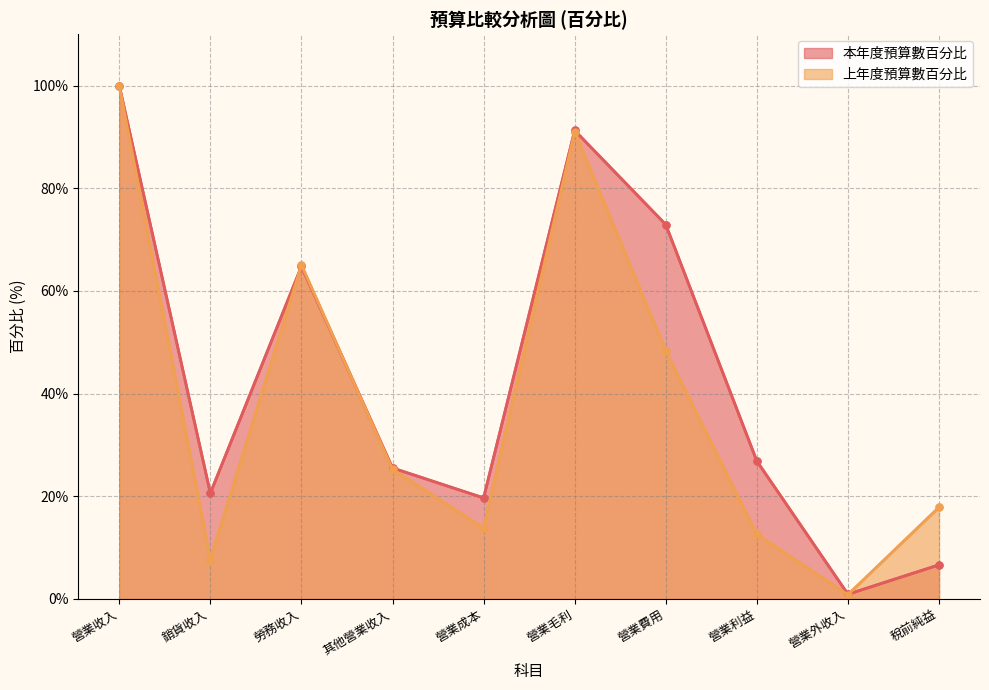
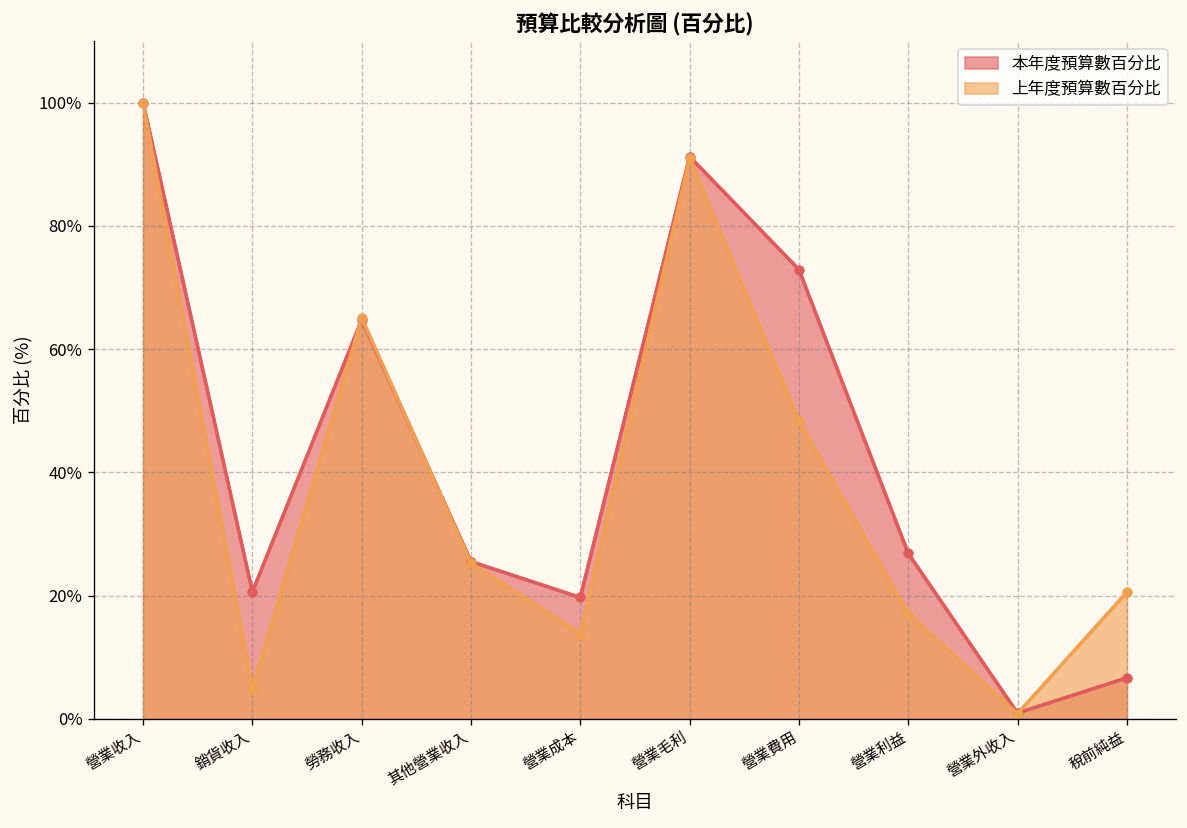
  {
    "本年度預算數百分比": {
      "銷貨收入": "21%",
      "營業成本": "20%",
      "營業費用": "73%",
      "營業利益": "27%",
      "稅前純益": "7%"
    },
    "上年度預算數百分比": {
-     "銷貨收入": "8%",
+     "銷貨收入": "5%",
      "營業成本": "14%",
      "營業費用": "48%",
-     "營業利益": "13%",
-     "稅前純益": "18%"
+     "營業利益": "17%",
+     "稅前純益": "21%"
    }
  }
